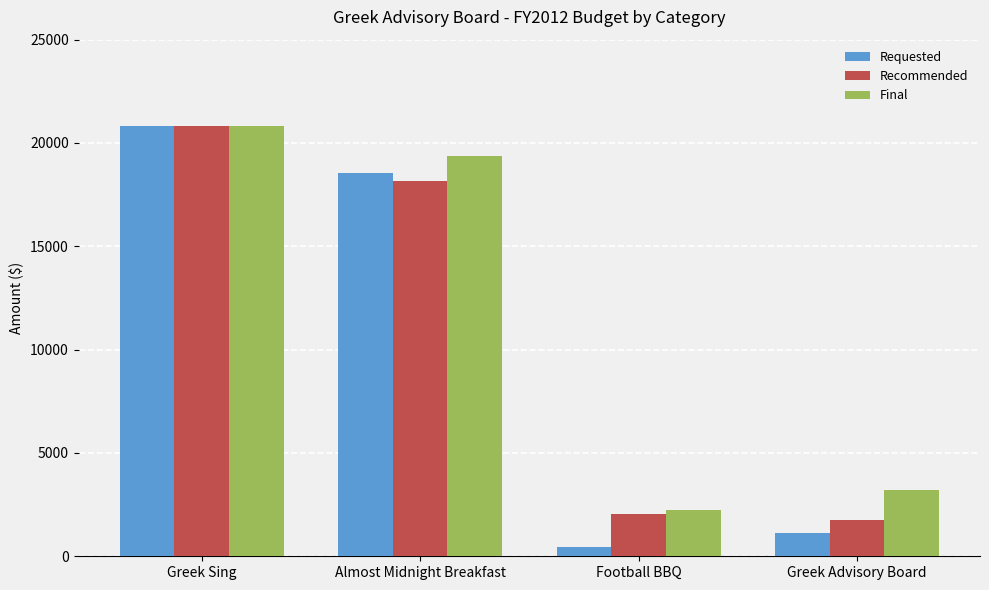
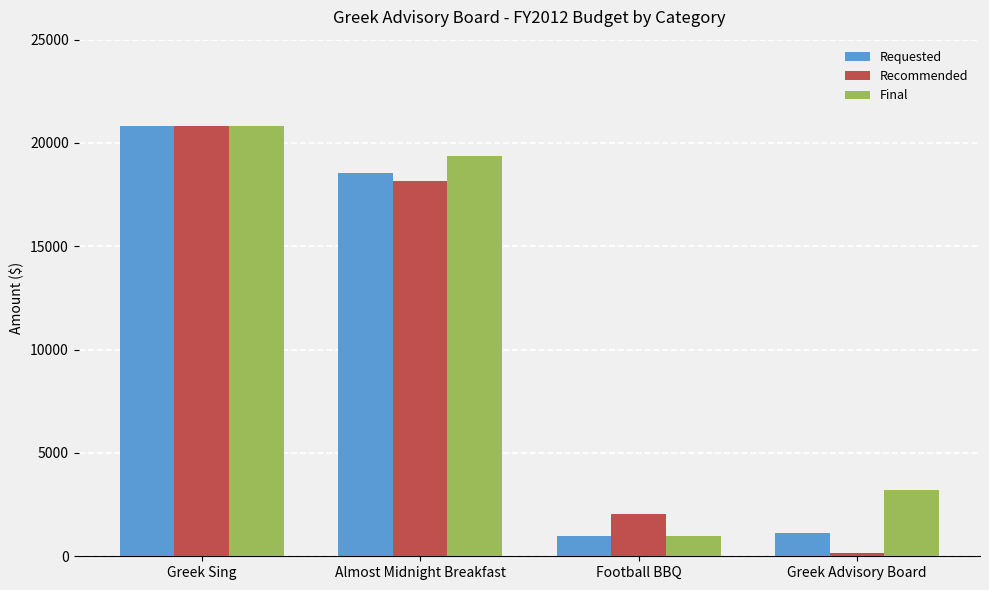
  {
    "Requested": {
      "Greek Sing": 20800,
      "Almost Midnight Breakfast": 18600,
-     "Football BBQ": 400,
+     "Football BBQ": 1000,
      "Greek Advisory Board": 1200
    },
    "Recommended": {
      "Greek Sing": 20800,
      "Almost Midnight Breakfast": 18200,
      "Football BBQ": 2100,
-     "Greek Advisory Board": 1800
+     "Greek Advisory Board": 200
    },
    "Final": {
      "Greek Sing": 20800,
      "Almost Midnight Breakfast": 19400,
-     "Football BBQ": 2200,
+     "Football BBQ": 1000,
      "Greek Advisory Board": 3200
    }
  }
